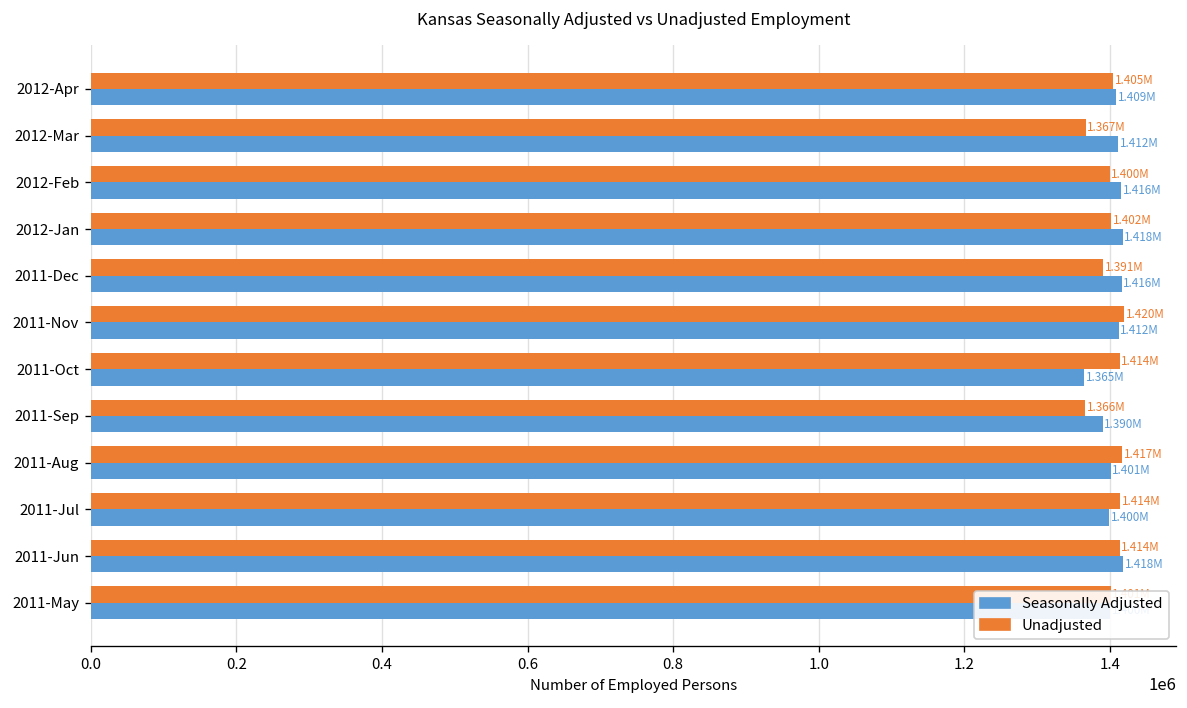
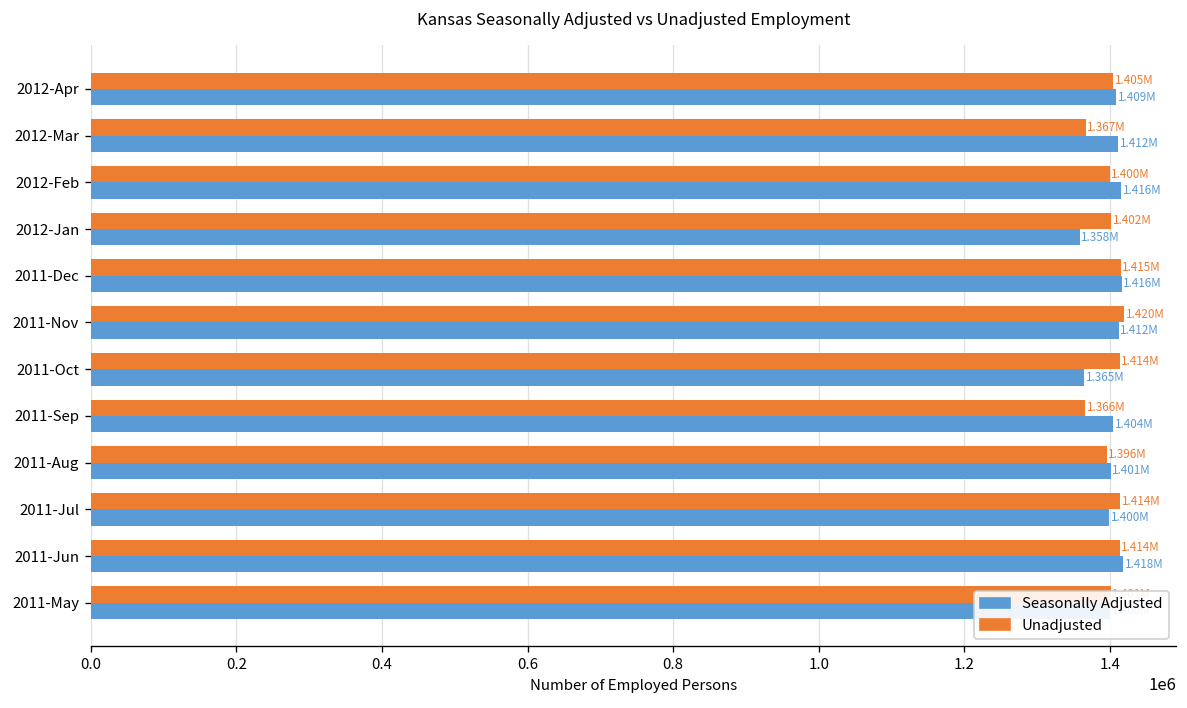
  {
    "Seasonally Adjusted": {
      "2012-Apr": "1.409M",
      "2012-Mar": "1.412M",
      "2012-Feb": "1.416M",
-     "2012-Jan": "1.418M",
+     "2012-Jan": "1.358M",
      "2011-Dec": "1.416M",
      "2011-Nov": "1.412M",
      "2011-Oct": "1.365M",
-     "2011-Sep": "1.390M",
+     "2011-Sep": "1.404M",
      "2011-Aug": "1.401M",
      "2011-Jul": "1.400M",
      "2011-Jun": "1.418M"
    },
    "Unadjusted": {
      "2012-Apr": "1.405M",
      "2012-Mar": "1.367M",
      "2012-Feb": "1.400M",
      "2012-Jan": "1.402M",
-     "2011-Dec": "1.391M",
+     "2011-Dec": "1.415M",
      "2011-Nov": "1.420M",
      "2011-Oct": "1.414M",
      "2011-Sep": "1.366M",
-     "2011-Aug": "1.417M",
+     "2011-Aug": "1.396M",
      "2011-Jul": "1.414M",
      "2011-Jun": "1.414M"
    }
  }
